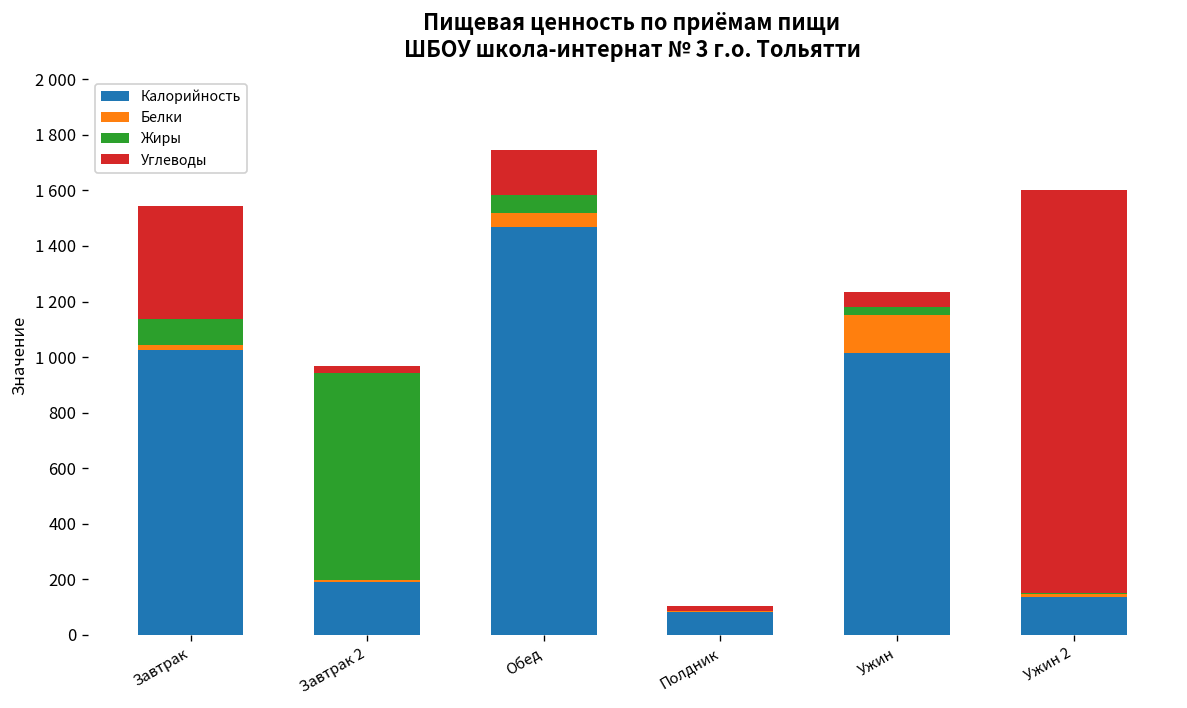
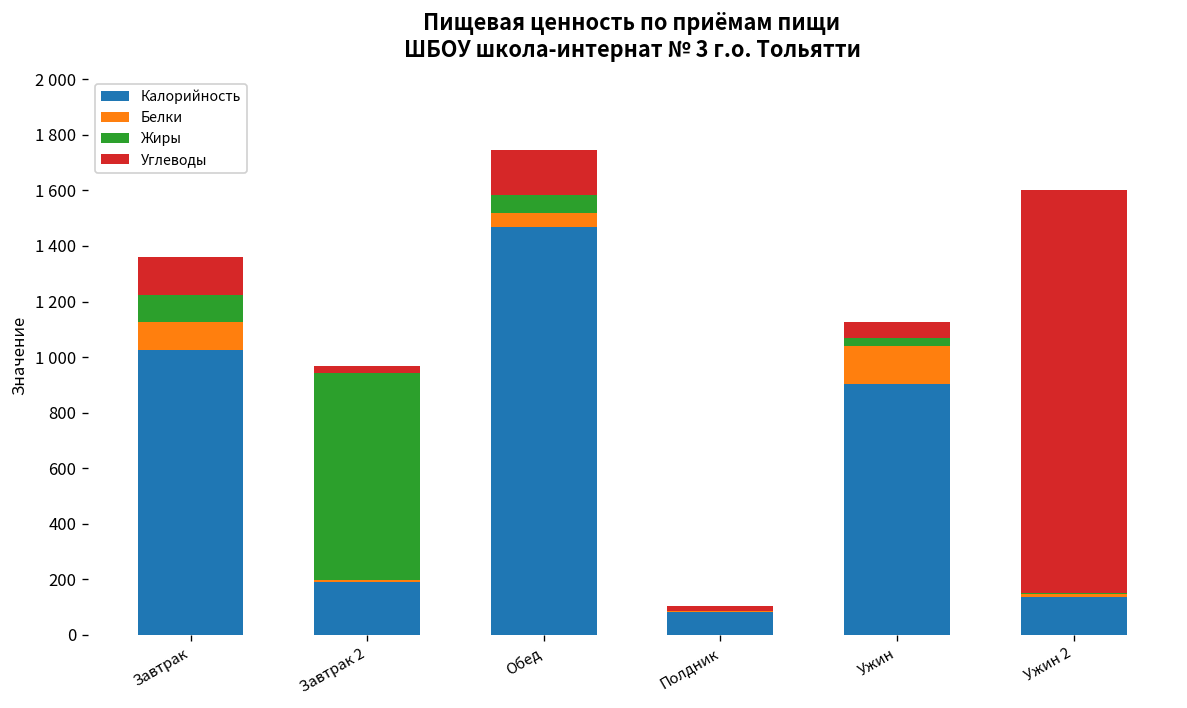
  {
    "Калорийность": {
      "Завтрак": 1020,
      "Завтрак 2": 190,
      "Обед": 1470,
      "Полдник": 80,
-     "Ужин": 1010,
+     "Ужин": 900,
      "Ужин 2": 140
    },
    "Белки": {
-     "Завтрак": 20,
+     "Завтрак": 100,
      "Обед": 50,
      "Ужин": 140
    },
    "Жиры": {
      "Завтрак": 100,
      "Завтрак 2": 750,
      "Обед": 70,
      "Полдник": 0,
      "Ужин": 30
    },
    "Углеводы": {
-     "Завтрак": 410,
+     "Завтрак": 140,
      "Завтрак 2": 20,
      "Обед": 160,
      "Полдник": 20,
      "Ужин": 60,
      "Ужин 2": 1450
    }
  }
